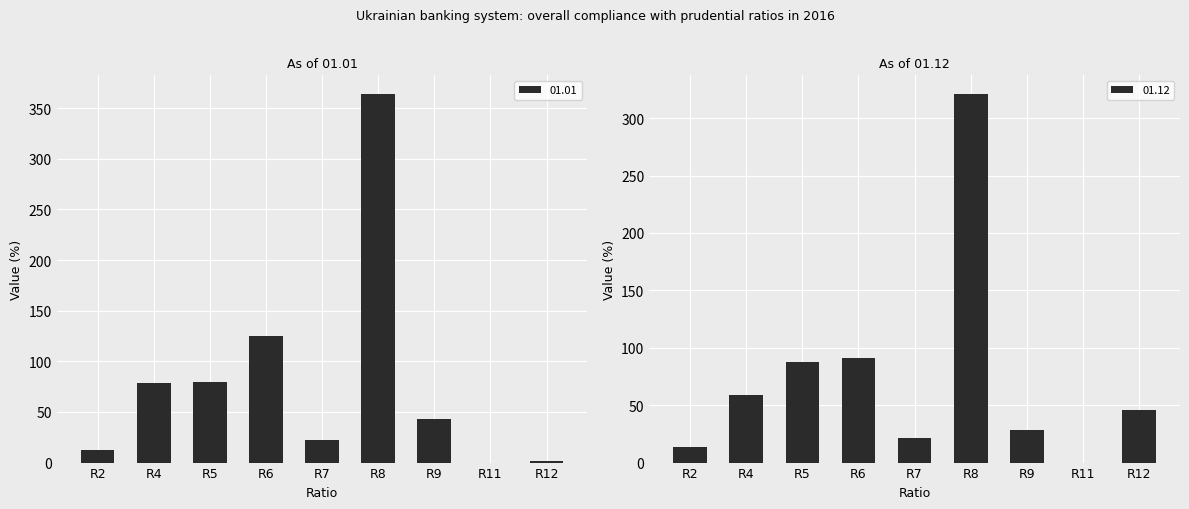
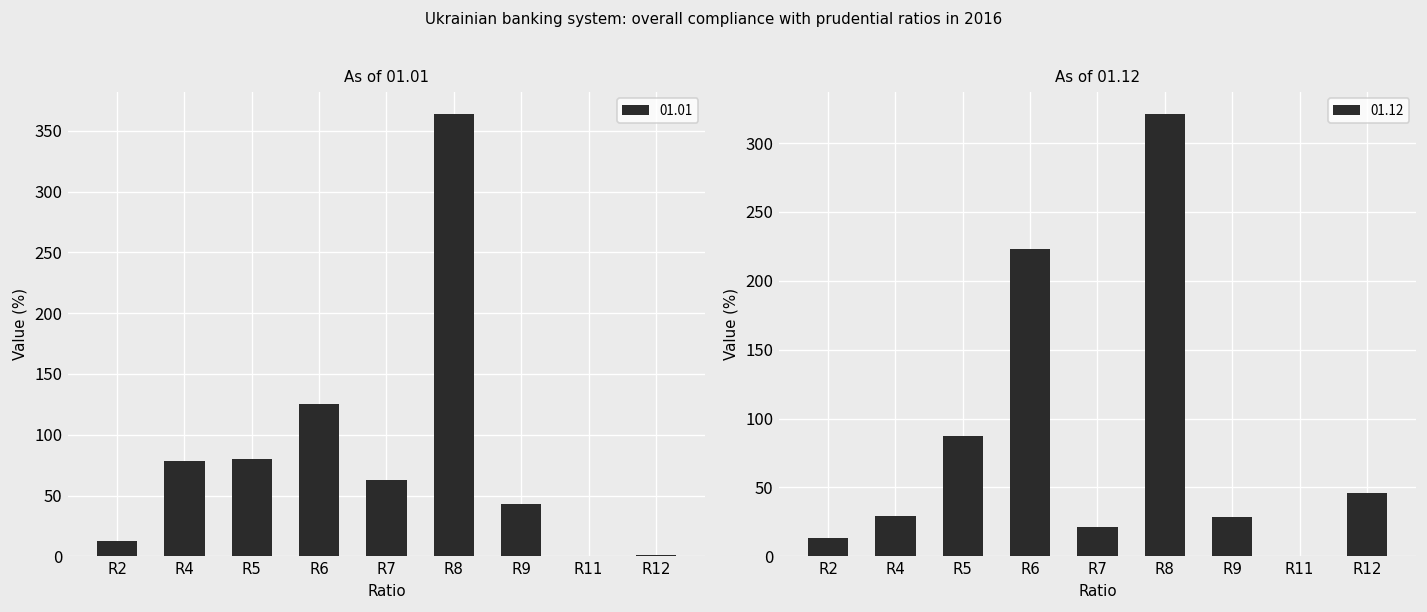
  {
    "As of 01.01": {
      "R2": 12,
      "R4": 79,
      "R5": 80,
      "R6": 125,
-     "R7": 23,
+     "R7": 63,
      "R8": 364,
      "R9": 43
    },
    "As of 01.12": {
      "R2": 13,
-     "R4": 59,
+     "R4": 29,
      "R5": 87,
-     "R6": 91,
+     "R6": 223,
      "R7": 21,
      "R8": 321,
      "R9": 29,
      "R12": 46
    }
  }
